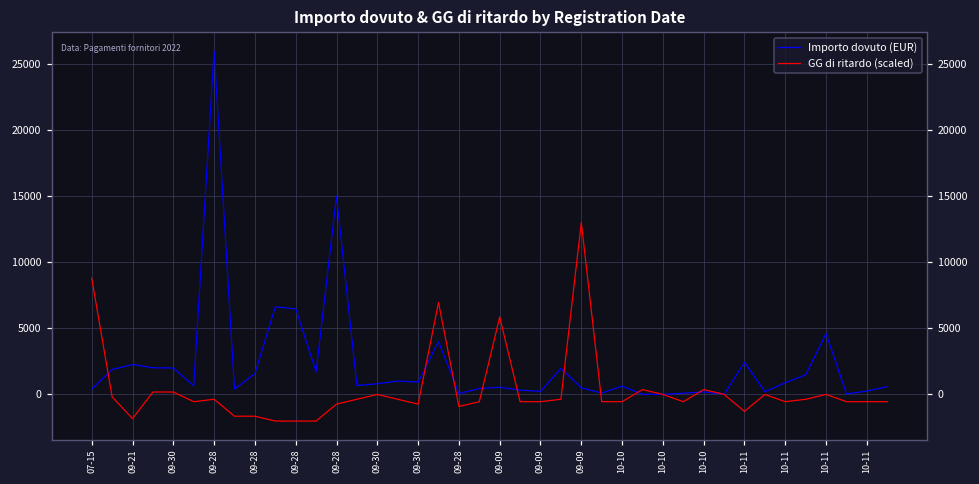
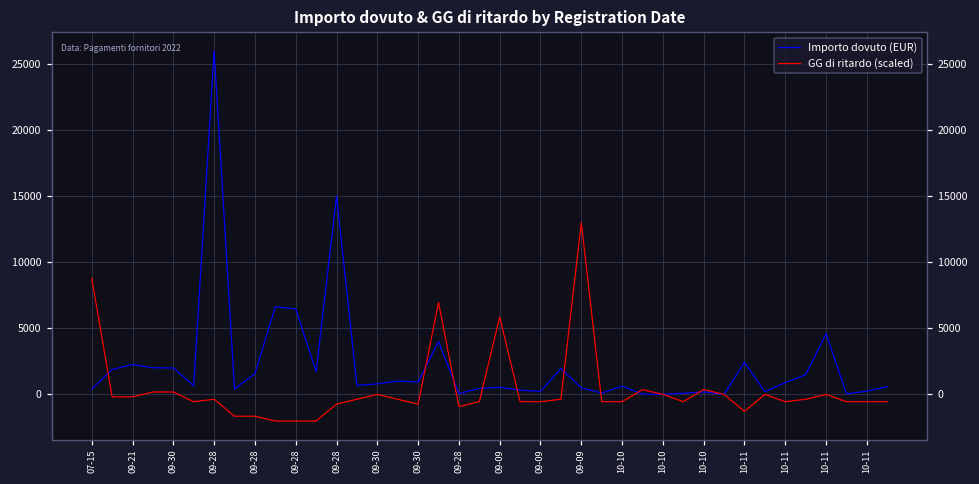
  {
    "Importo dovuto (EUR)": {
      "07-15": 400,
      "09-21": 2300
    },
    "GG di ritardo (scaled)": {
      "07-15": 8800,
-     "09-21": -1800
+     "09-21": -200
    }
  }
